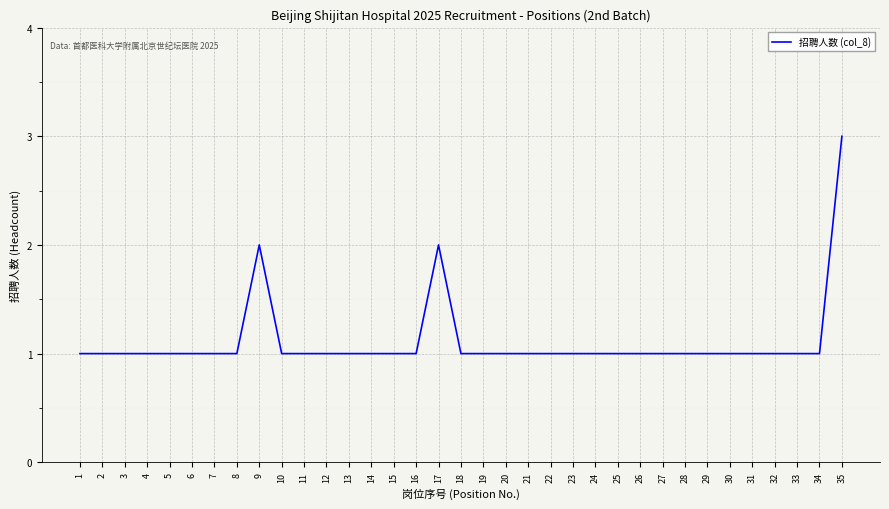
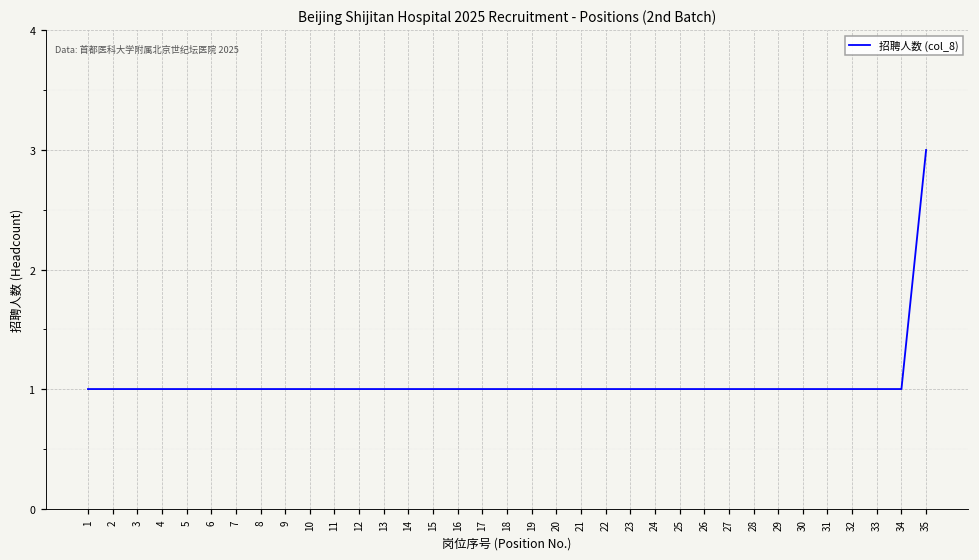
  {
    "1": 1,
    "2": 1,
    "3": 1,
    "4": 1,
    "5": 1,
    "6": 1,
    "7": 1,
    "8": 1,
-   "9": 2,
+   "9": 1,
    "10": 1,
    "11": 1,
    "12": 1,
    "13": 1,
    "14": 1,
    "15": 1,
    "16": 1,
-   "17": 2,
+   "17": 1,
    "18": 1,
    "19": 1,
    "20": 1,
    "21": 1,
    "22": 1,
    "23": 1,
    "24": 1,
    "25": 1,
    "26": 1,
    "27": 1,
    "28": 1,
    "29": 1,
    "30": 1,
    "31": 1,
    "32": 1,
    "33": 1,
    "34": 1,
    "35": 3
  }
